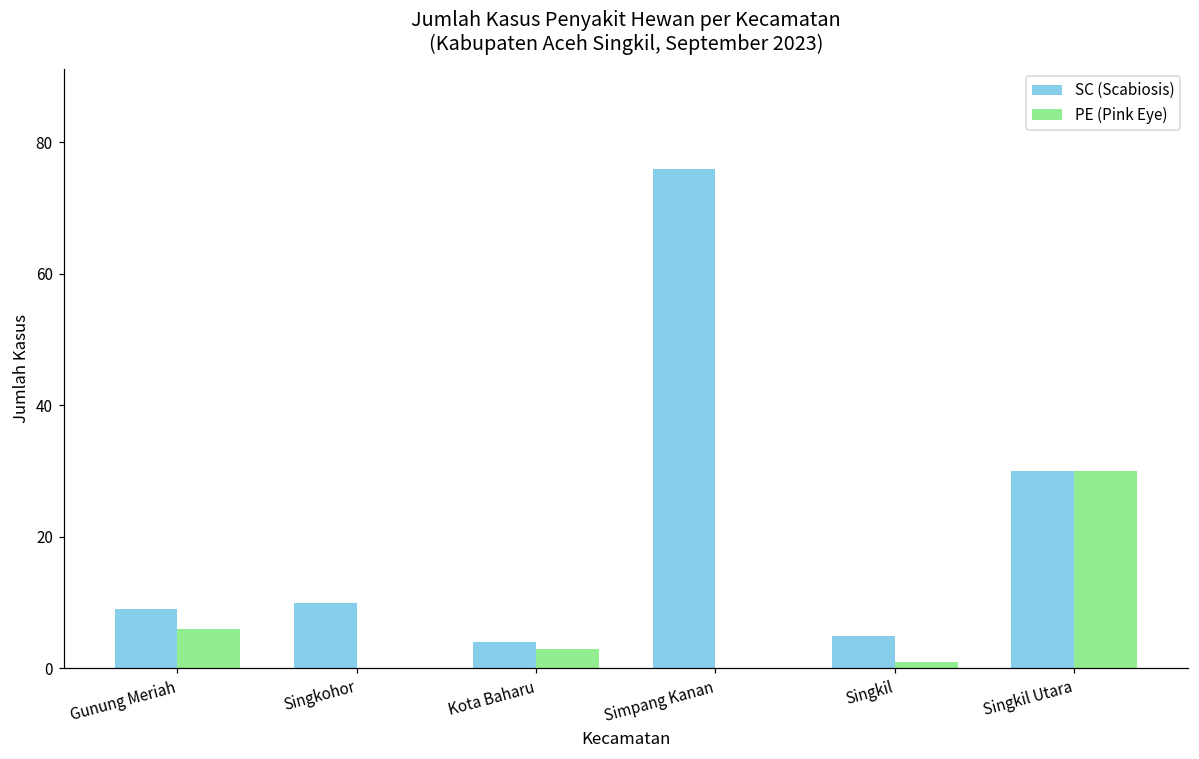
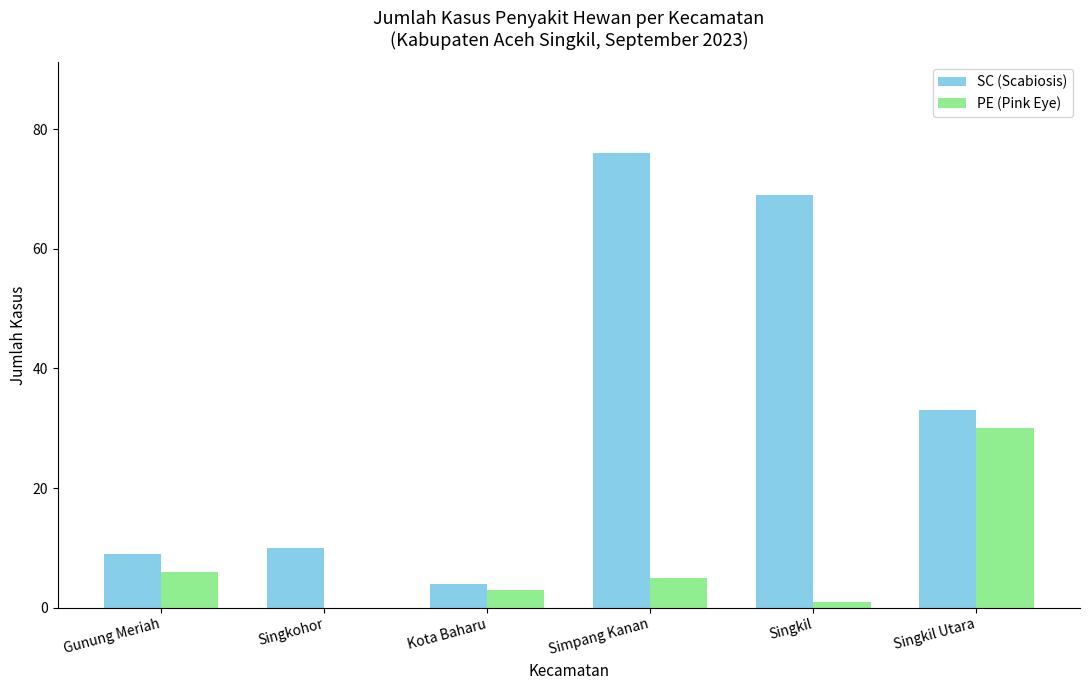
  {
    "SC (Scabiosis)": {
      "Gunung Meriah": 9,
      "Singkohor": 10,
      "Kota Baharu": 4,
      "Simpang Kanan": 76,
-     "Singkil": 5,
-     "Singkil Utara": 30
+     "Singkil": 69,
+     "Singkil Utara": 33
    },
    "PE (Pink Eye)": {
      "Gunung Meriah": 6,
      "Singkohor": 0,
      "Kota Baharu": 3,
-     "Simpang Kanan": 0,
+     "Simpang Kanan": 5,
      "Singkil": 1,
      "Singkil Utara": 30
    }
  }
